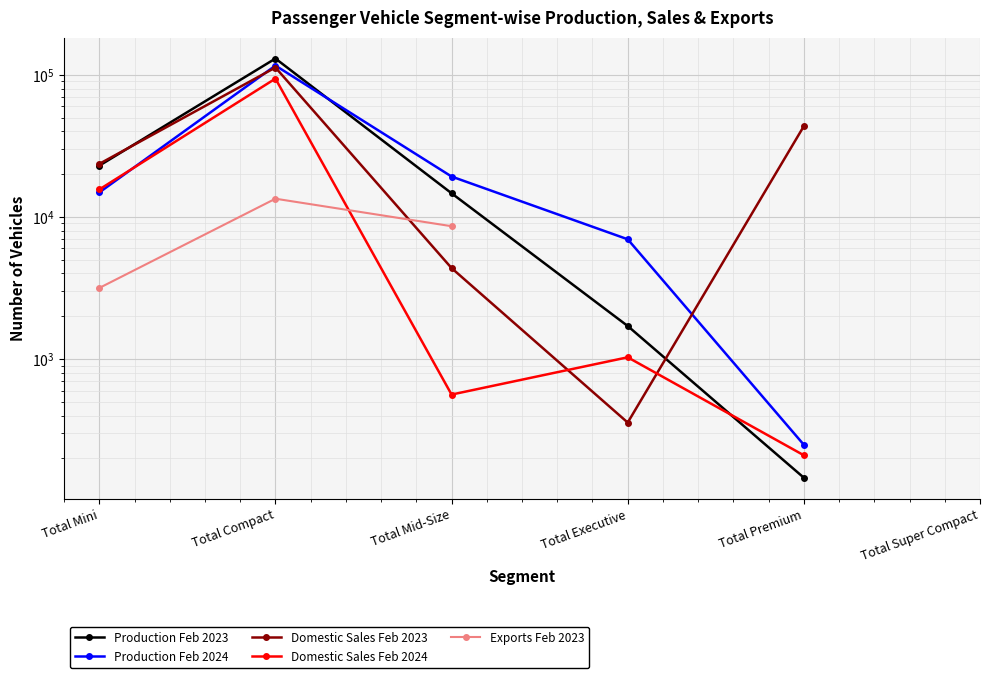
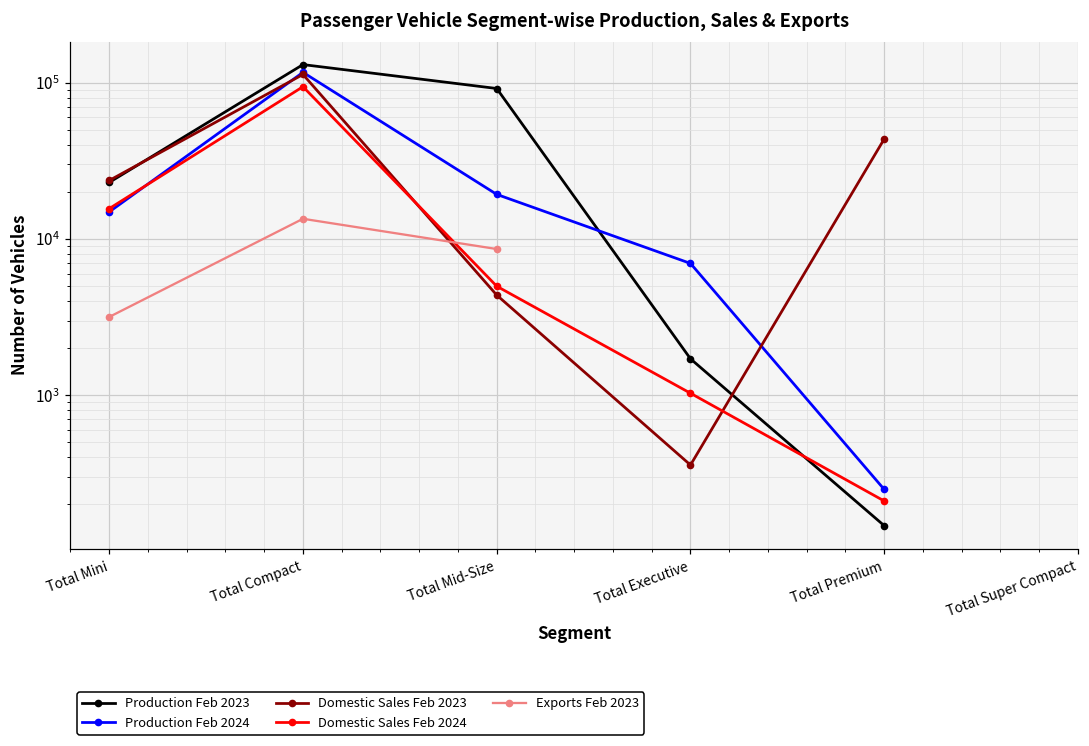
  {
    "Production Feb 2023": {
      "Total Compact": 130000,
-     "Total Mid-Size": 15000,
+     "Total Mid-Size": 90000,
      "Total Executive": 1700,
      "Total Premium": 150
    },
    "Production Feb 2024": {
      "Total Mini": 15000,
      "Total Mid-Size": 19000,
      "Total Executive": 7000,
      "Total Premium": 250
    },
    "Domestic Sales Feb 2023": {
      "Total Mid-Size": 4400,
      "Total Executive": 360,
      "Total Premium": 44000
    },
    "Domestic Sales Feb 2024": {
      "Total Mini": 16000,
      "Total Compact": 90000,
-     "Total Mid-Size": 560,
+     "Total Mid-Size": 5000,
      "Total Executive": 1000,
      "Total Premium": 210
    },
    "Exports Feb 2023": {
      "Total Mini": 3200,
      "Total Compact": 13000,
      "Total Mid-Size": 9000
    }
  }
